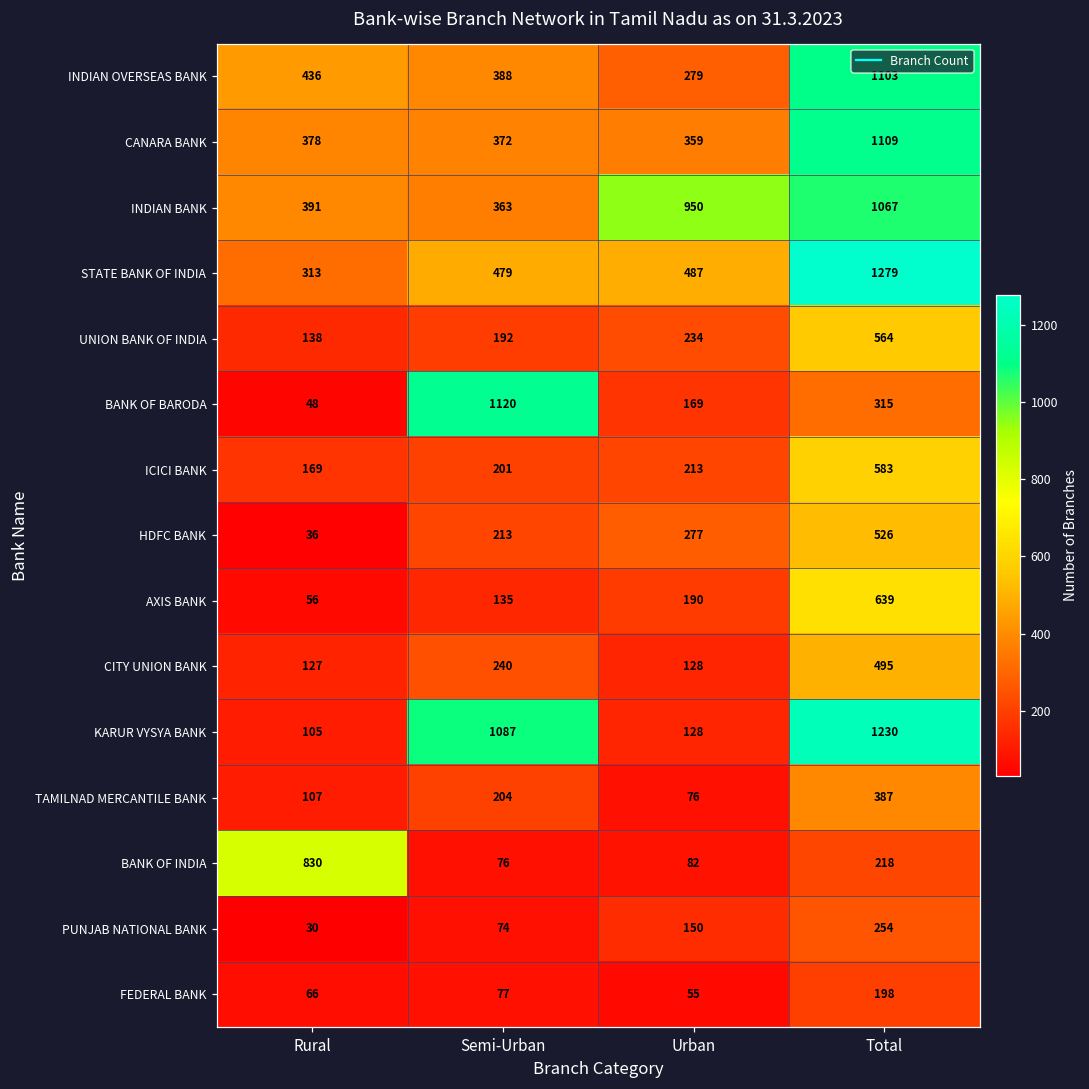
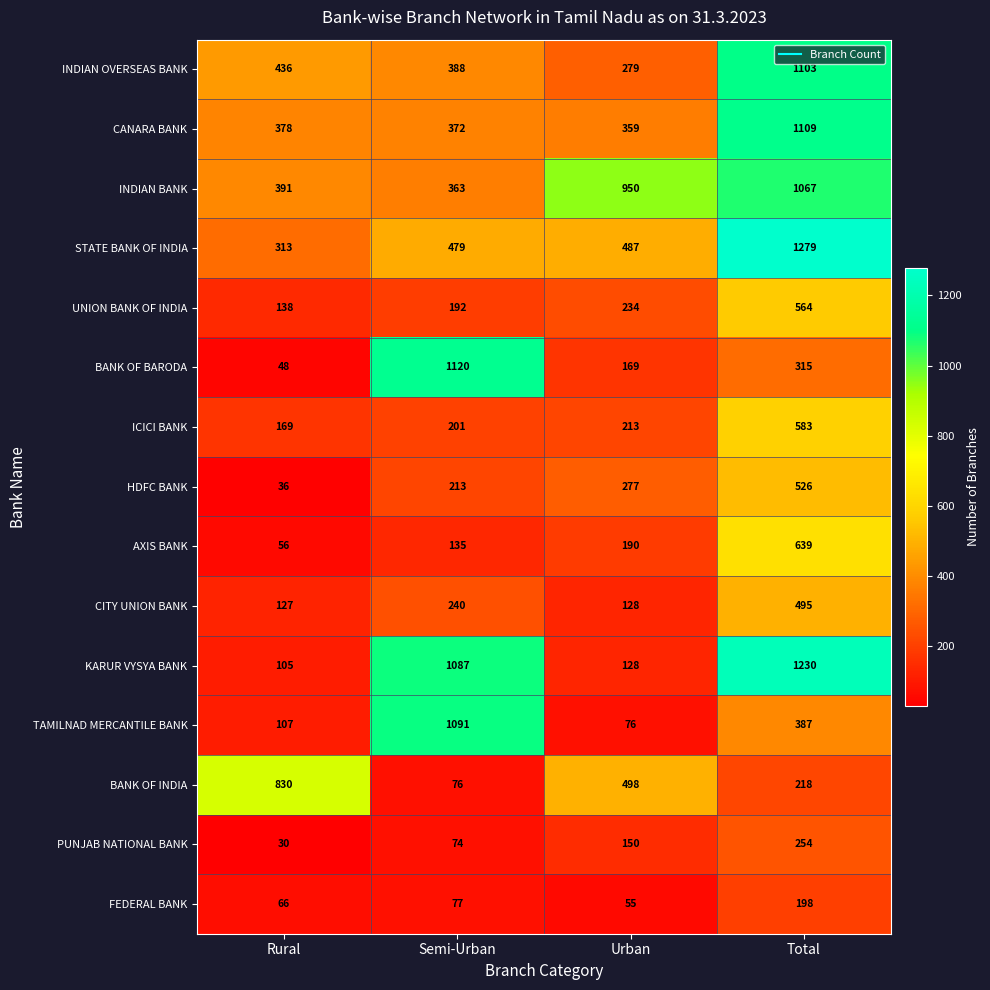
  {
    "INDIAN OVERSEAS BANK": {
      "Rural": 436,
      "Semi-Urban": 388,
      "Urban": 279,
      "Total": 1103
    },
    "CANARA BANK": {
      "Rural": 378,
      "Semi-Urban": 372,
      "Urban": 359,
      "Total": 1109
    },
    "INDIAN BANK": {
      "Rural": 391,
      "Semi-Urban": 363,
      "Urban": 950,
      "Total": 1067
    },
    "STATE BANK OF INDIA": {
      "Rural": 313,
      "Semi-Urban": 479,
      "Urban": 487,
      "Total": 1279
    },
    "UNION BANK OF INDIA": {
      "Rural": 138,
      "Semi-Urban": 192,
      "Urban": 234,
      "Total": 564
    },
    "BANK OF BARODA": {
      "Rural": 48,
      "Semi-Urban": 1120,
      "Urban": 169,
      "Total": 315
    },
    "ICICI BANK": {
      "Rural": 169,
      "Semi-Urban": 201,
      "Urban": 213,
      "Total": 583
    },
    "HDFC BANK": {
      "Rural": 36,
      "Semi-Urban": 213,
      "Urban": 277,
      "Total": 526
    },
    "AXIS BANK": {
      "Rural": 56,
      "Semi-Urban": 135,
      "Urban": 190,
      "Total": 639
    },
    "CITY UNION BANK": {
      "Rural": 127,
      "Semi-Urban": 240,
      "Urban": 128,
      "Total": 495
    },
    "KARUR VYSYA BANK": {
      "Rural": 105,
      "Semi-Urban": 1087,
      "Urban": 128,
      "Total": 1230
    },
    "TAMILNAD MERCANTILE BANK": {
      "Rural": 107,
-     "Semi-Urban": 204,
+     "Semi-Urban": 1091,
      "Urban": 76,
      "Total": 387
    },
    "BANK OF INDIA": {
      "Rural": 830,
      "Semi-Urban": 76,
-     "Urban": 82,
+     "Urban": 498,
      "Total": 218
    },
    "PUNJAB NATIONAL BANK": {
      "Rural": 30,
      "Semi-Urban": 74,
      "Urban": 150,
      "Total": 254
    },
    "FEDERAL BANK": {
      "Rural": 66,
      "Semi-Urban": 77,
      "Urban": 55,
      "Total": 198
    }
  }
